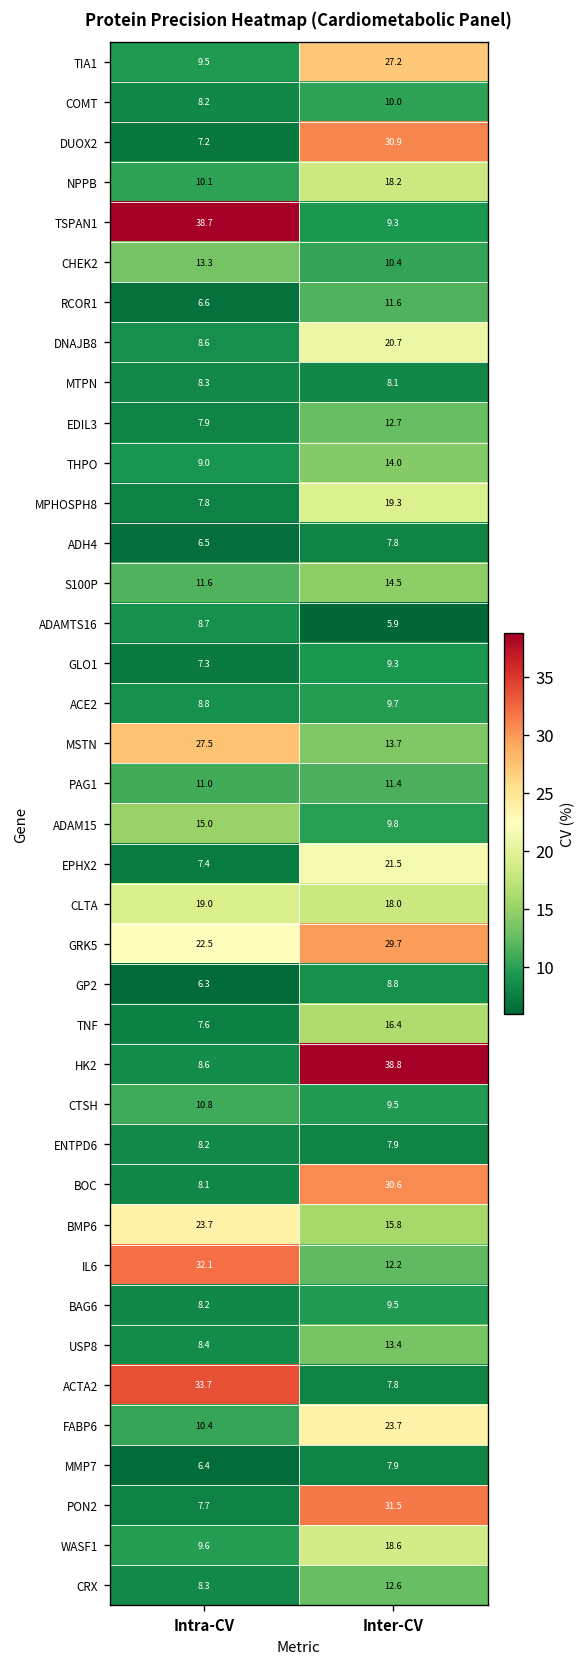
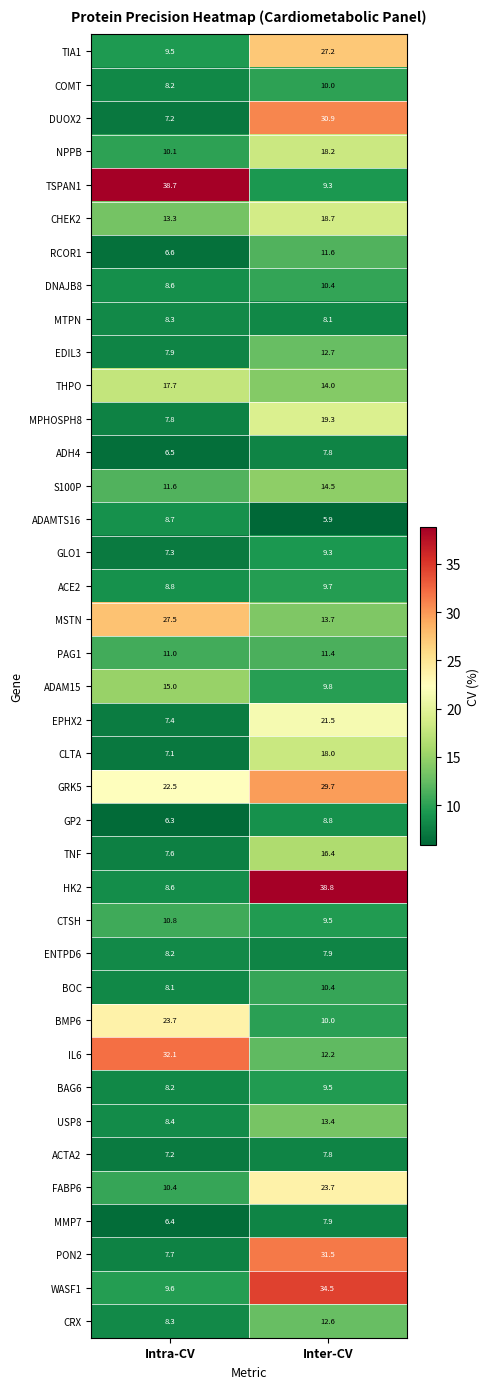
  {
    "TIA1": {
      "Intra-CV": 9.5,
      "Inter-CV": 27.2
    },
    "COMT": {
      "Intra-CV": 8.2,
      "Inter-CV": 10.0
    },
    "DUOX2": {
      "Intra-CV": 7.2,
      "Inter-CV": 30.9
    },
    "NPPB": {
      "Intra-CV": 10.1,
      "Inter-CV": 18.2
    },
    "TSPAN1": {
      "Intra-CV": 38.7,
      "Inter-CV": 9.3
    },
    "CHEK2": {
      "Intra-CV": 13.3,
-     "Inter-CV": 10.4
+     "Inter-CV": 18.7
    },
    "RCOR1": {
      "Intra-CV": 6.6,
      "Inter-CV": 11.6
    },
    "DNAJB8": {
      "Intra-CV": 8.6,
-     "Inter-CV": 20.7
+     "Inter-CV": 10.4
    },
    "MTPN": {
      "Intra-CV": 8.3,
      "Inter-CV": 8.1
    },
    "EDIL3": {
      "Intra-CV": 7.9,
      "Inter-CV": 12.7
    },
    "THPO": {
-     "Intra-CV": 9.0,
+     "Intra-CV": 17.7,
      "Inter-CV": 14.0
    },
    "MPHOSPH8": {
      "Intra-CV": 7.8,
      "Inter-CV": 19.3
    },
    "ADH4": {
      "Intra-CV": 6.5,
      "Inter-CV": 7.8
    },
    "S100P": {
      "Intra-CV": 11.6,
      "Inter-CV": 14.5
    },
    "ADAMTS16": {
      "Intra-CV": 8.7,
      "Inter-CV": 5.9
    },
    "GLO1": {
      "Intra-CV": 7.3,
      "Inter-CV": 9.3
    },
    "ACE2": {
      "Intra-CV": 8.8,
      "Inter-CV": 9.7
    },
    "MSTN": {
      "Intra-CV": 27.5,
      "Inter-CV": 13.7
    },
    "PAG1": {
      "Intra-CV": 11.0,
      "Inter-CV": 11.4
    },
    "ADAM15": {
      "Intra-CV": 15.0,
      "Inter-CV": 9.8
    },
    "EPHX2": {
      "Intra-CV": 7.4,
      "Inter-CV": 21.5
    },
    "CLTA": {
-     "Intra-CV": 19.0,
+     "Intra-CV": 7.1,
      "Inter-CV": 18.0
    },
    "GRK5": {
      "Intra-CV": 22.5,
      "Inter-CV": 29.7
    },
    "GP2": {
      "Intra-CV": 6.3,
      "Inter-CV": 8.8
    },
    "TNF": {
      "Intra-CV": 7.6,
      "Inter-CV": 16.4
    },
    "HK2": {
      "Intra-CV": 8.6,
      "Inter-CV": 38.8
    },
    "CTSH": {
      "Intra-CV": 10.8,
      "Inter-CV": 9.5
    },
    "ENTPD6": {
      "Intra-CV": 8.2,
      "Inter-CV": 7.9
    },
    "BOC": {
      "Intra-CV": 8.1,
-     "Inter-CV": 30.6
+     "Inter-CV": 10.4
    },
    "BMP6": {
      "Intra-CV": 23.7,
-     "Inter-CV": 15.8
+     "Inter-CV": 10.0
    },
    "IL6": {
      "Intra-CV": 32.1,
      "Inter-CV": 12.2
    },
    "BAG6": {
      "Intra-CV": 8.2,
      "Inter-CV": 9.5
    },
    "USP8": {
      "Intra-CV": 8.4,
      "Inter-CV": 13.4
    },
    "ACTA2": {
-     "Intra-CV": 33.7,
+     "Intra-CV": 7.2,
      "Inter-CV": 7.8
    },
    "FABP6": {
      "Intra-CV": 10.4,
      "Inter-CV": 23.7
    },
    "MMP7": {
      "Intra-CV": 6.4,
      "Inter-CV": 7.9
    },
    "PON2": {
      "Intra-CV": 7.7,
      "Inter-CV": 31.5
    },
    "WASF1": {
      "Intra-CV": 9.6,
-     "Inter-CV": 18.6
+     "Inter-CV": 34.5
    },
    "CRX": {
      "Intra-CV": 8.3,
      "Inter-CV": 12.6
    }
  }
